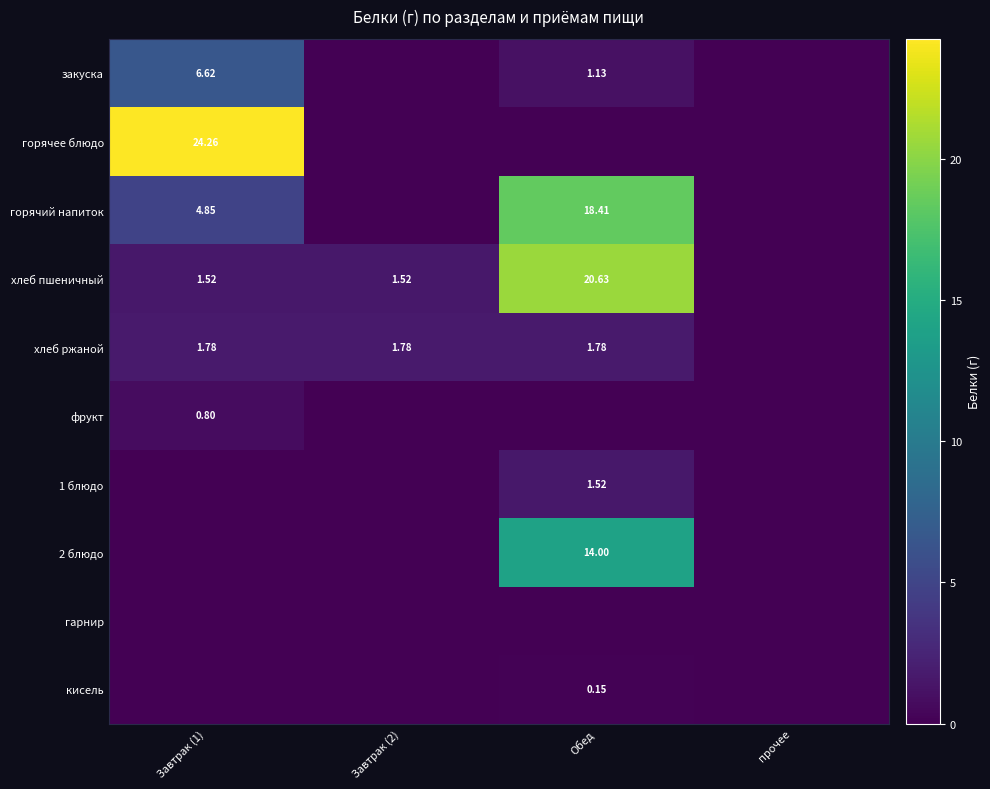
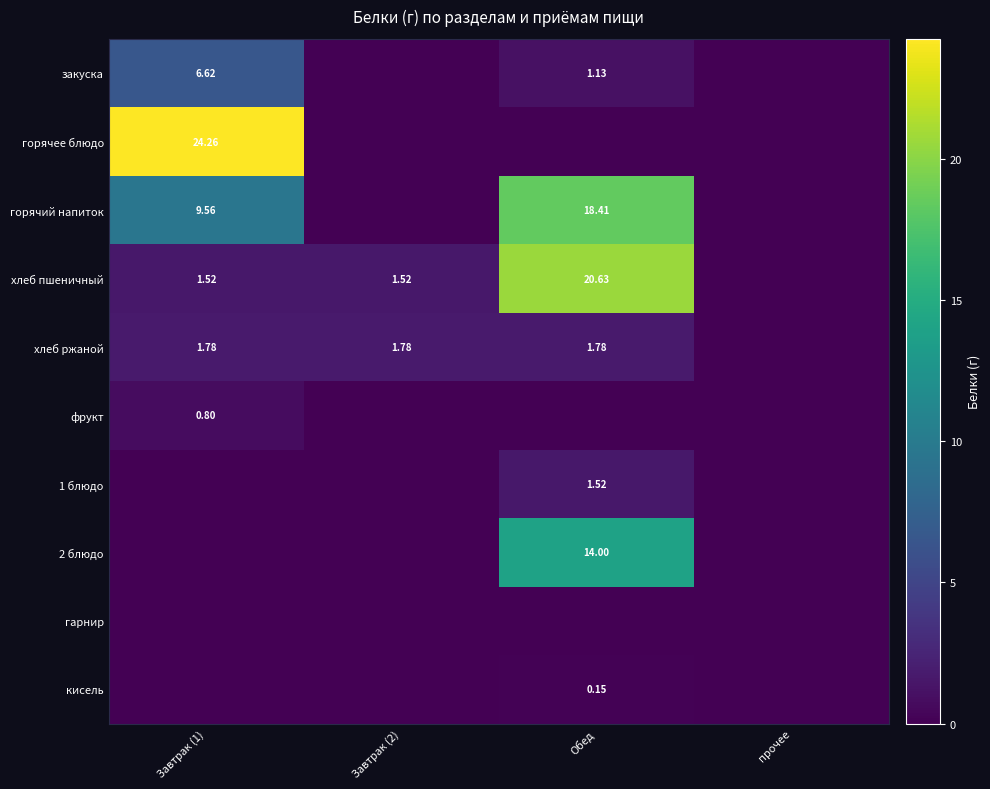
  {
    "закуска": {
      "Завтрак (1)": 6.62,
      "Обед": 1.13
    },
    "горячее блюдо": {
      "Завтрак (1)": 24.26
    },
    "горячий напиток": {
-     "Завтрак (1)": 4.85,
+     "Завтрак (1)": 9.56,
      "Обед": 18.41
    },
    "хлеб пшеничный": {
      "Завтрак (1)": 1.52,
      "Завтрак (2)": 1.52,
      "Обед": 20.63
    },
    "хлеб ржаной": {
      "Завтрак (1)": 1.78,
      "Завтрак (2)": 1.78,
      "Обед": 1.78
    },
    "фрукт": {
      "Завтрак (1)": 0.80
    },
    "1 блюдо": {
      "Обед": 1.52
    },
    "2 блюдо": {
      "Обед": 14.00
    },
    "кисель": {
      "Обед": 0.15
    }
  }
